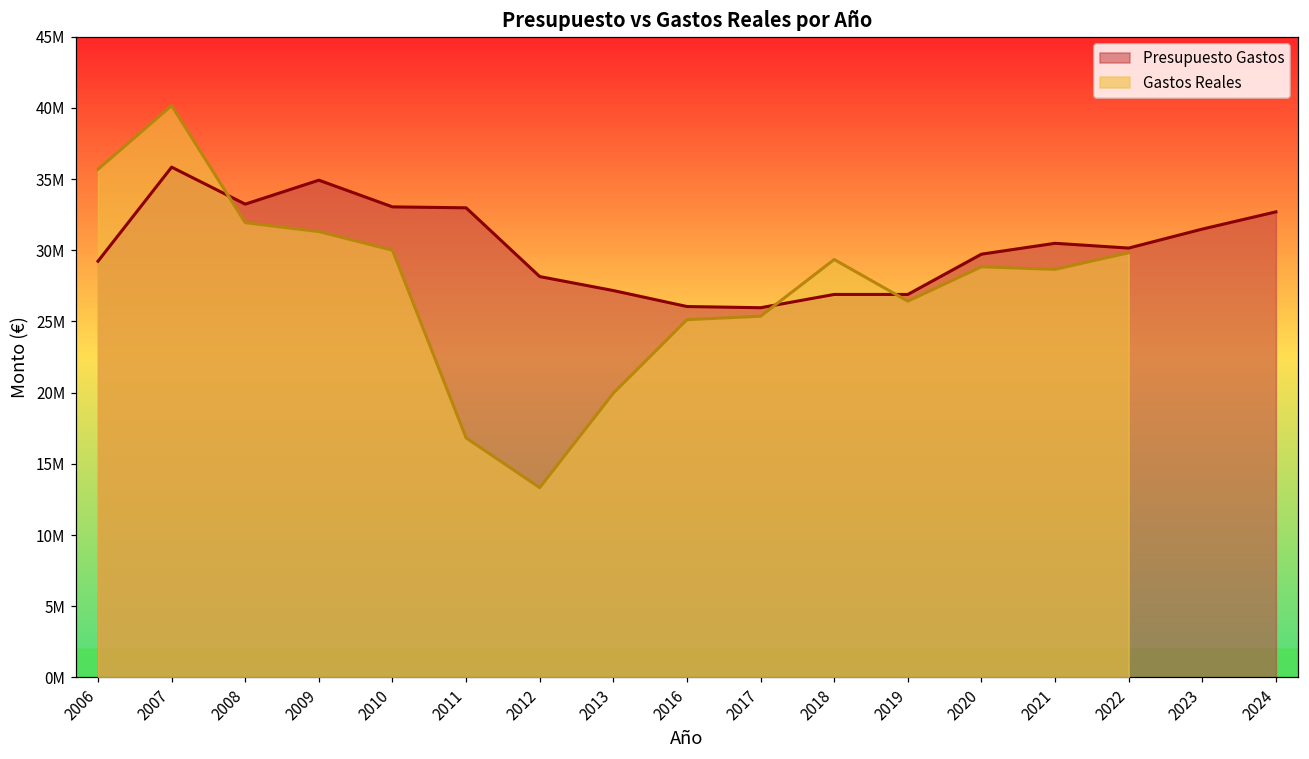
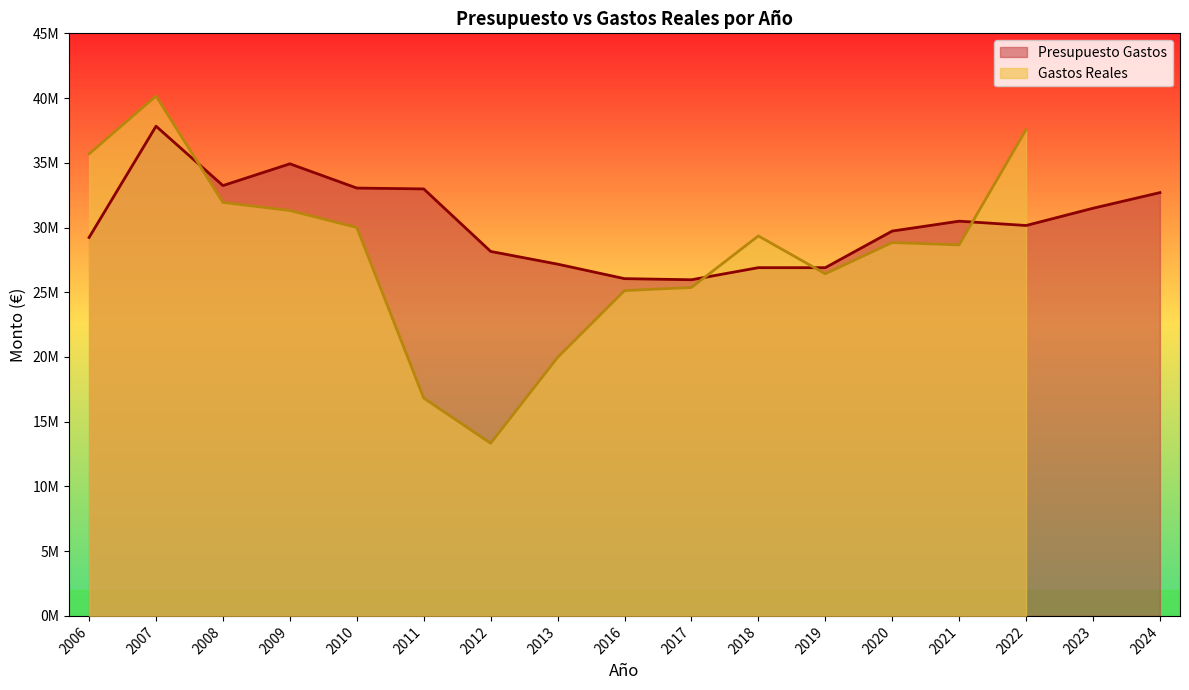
  {
    "Presupuesto Gastos": {
      "2006": 29200000,
-     "2007": 35800000,
+     "2007": 37800000,
      "2008": 33200000,
      "2009": 34900000,
      "2010": 33000000,
      "2011": 33000000,
      "2012": 28200000,
      "2013": 27200000,
      "2016": 26100000,
      "2017": 26000000,
      "2018": 26900000,
      "2019": 26900000,
      "2020": 29700000,
      "2021": 30500000,
      "2022": 30200000,
      "2023": 31500000,
      "2024": 32700000
    },
    "Gastos Reales": {
      "2006": 35700000,
      "2007": 40200000,
      "2008": 31900000,
      "2009": 31300000,
      "2010": 30000000,
      "2011": 16800000,
      "2012": 13300000,
      "2013": 20000000,
      "2016": 25100000,
      "2017": 25400000,
      "2018": 29400000,
      "2019": 26400000,
      "2020": 28800000,
      "2021": 28700000,
-     "2022": 29800000
+     "2022": 37600000
    }
  }
